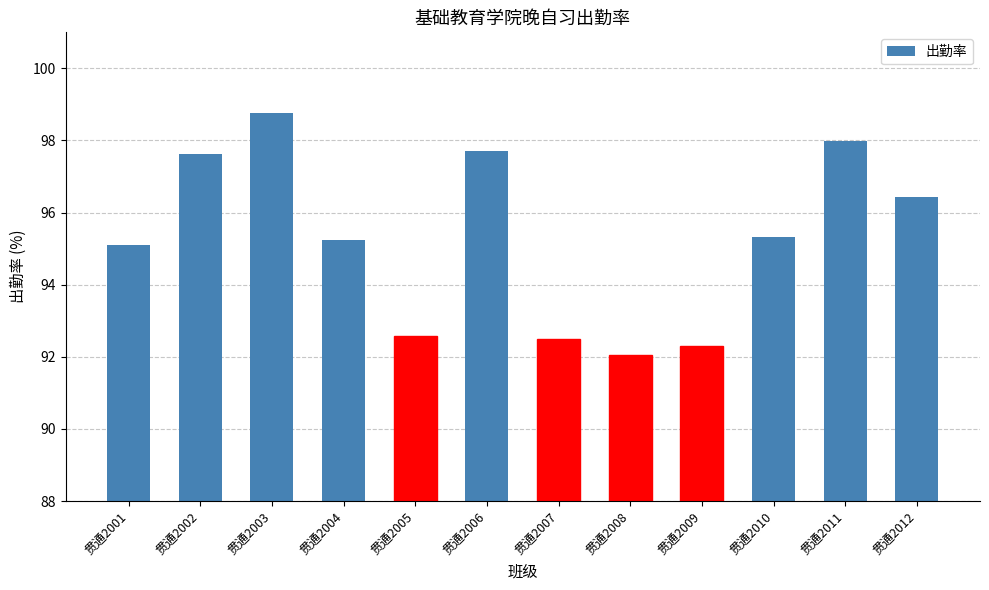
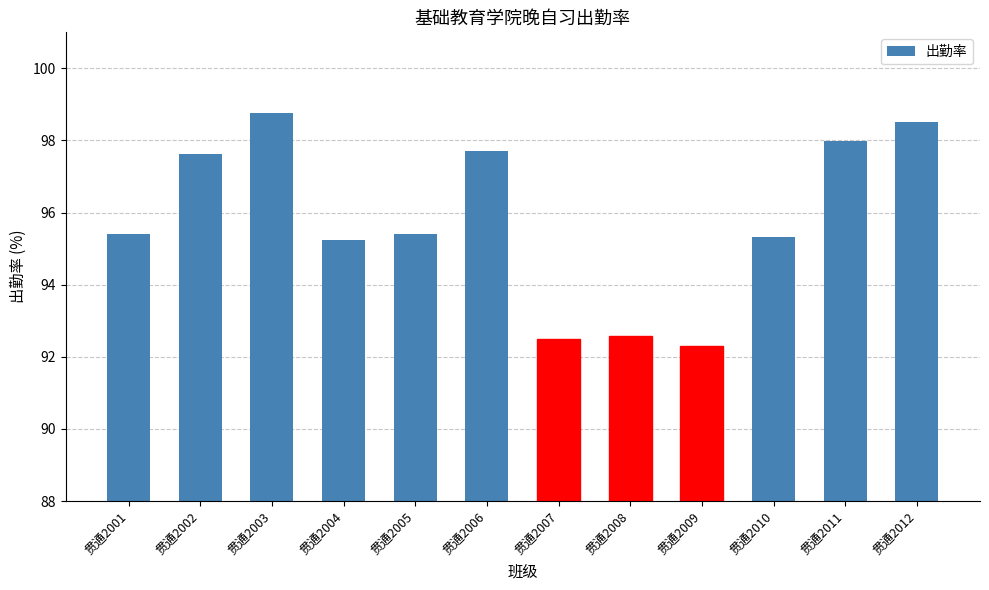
  {
-   "贯通2001": 95.1,
+   "贯通2001": 95.4,
    "贯通2002": 97.6,
    "贯通2003": 98.8,
    "贯通2004": 95.2,
-   "贯通2005": 92.6,
+   "贯通2005": 95.4,
    "贯通2006": 97.7,
    "贯通2007": 92.5,
-   "贯通2008": 92.0,
+   "贯通2008": 92.6,
    "贯通2009": 92.3,
    "贯通2010": 95.3,
    "贯通2011": 98.0,
-   "贯通2012": 96.4
+   "贯通2012": 98.5
  }
